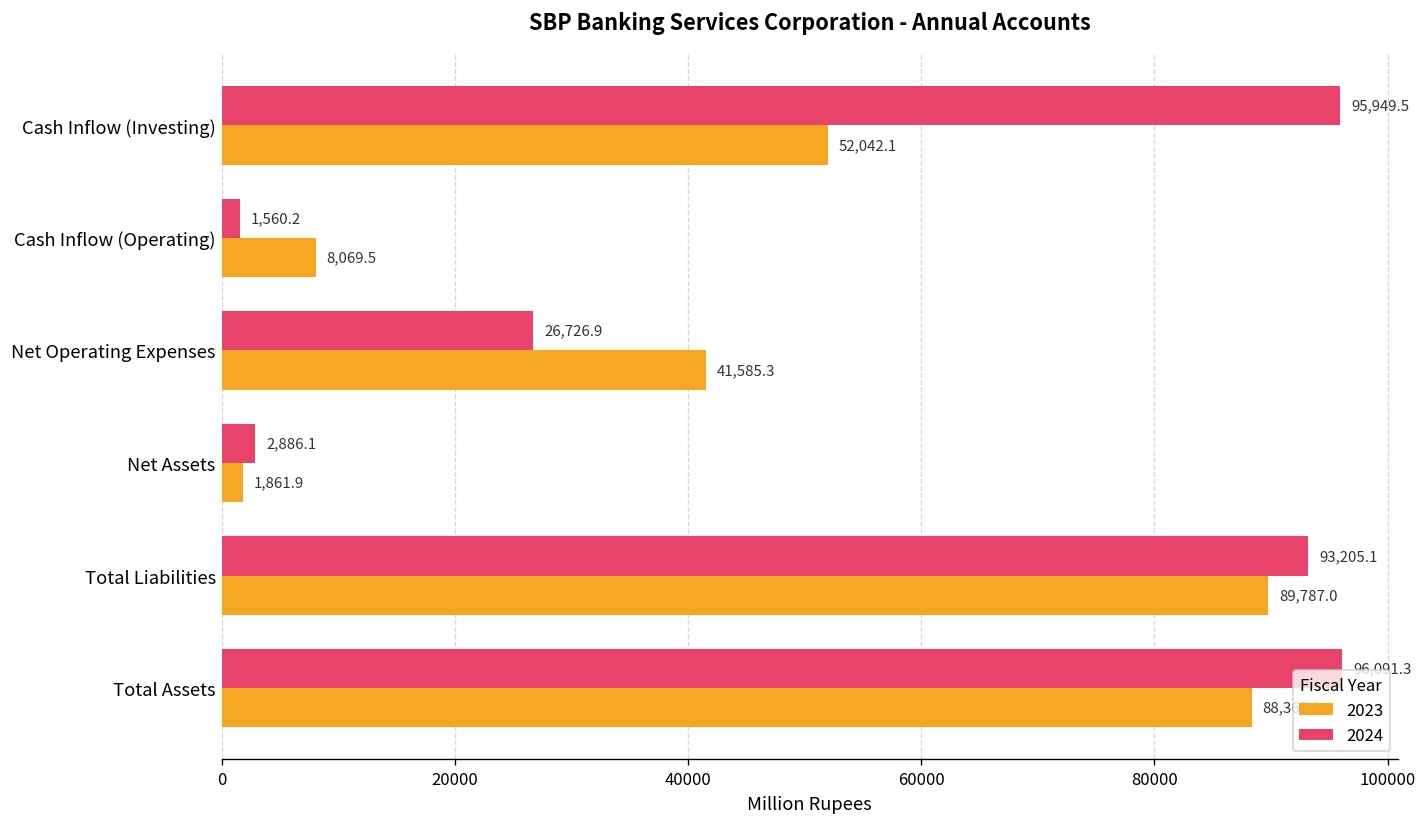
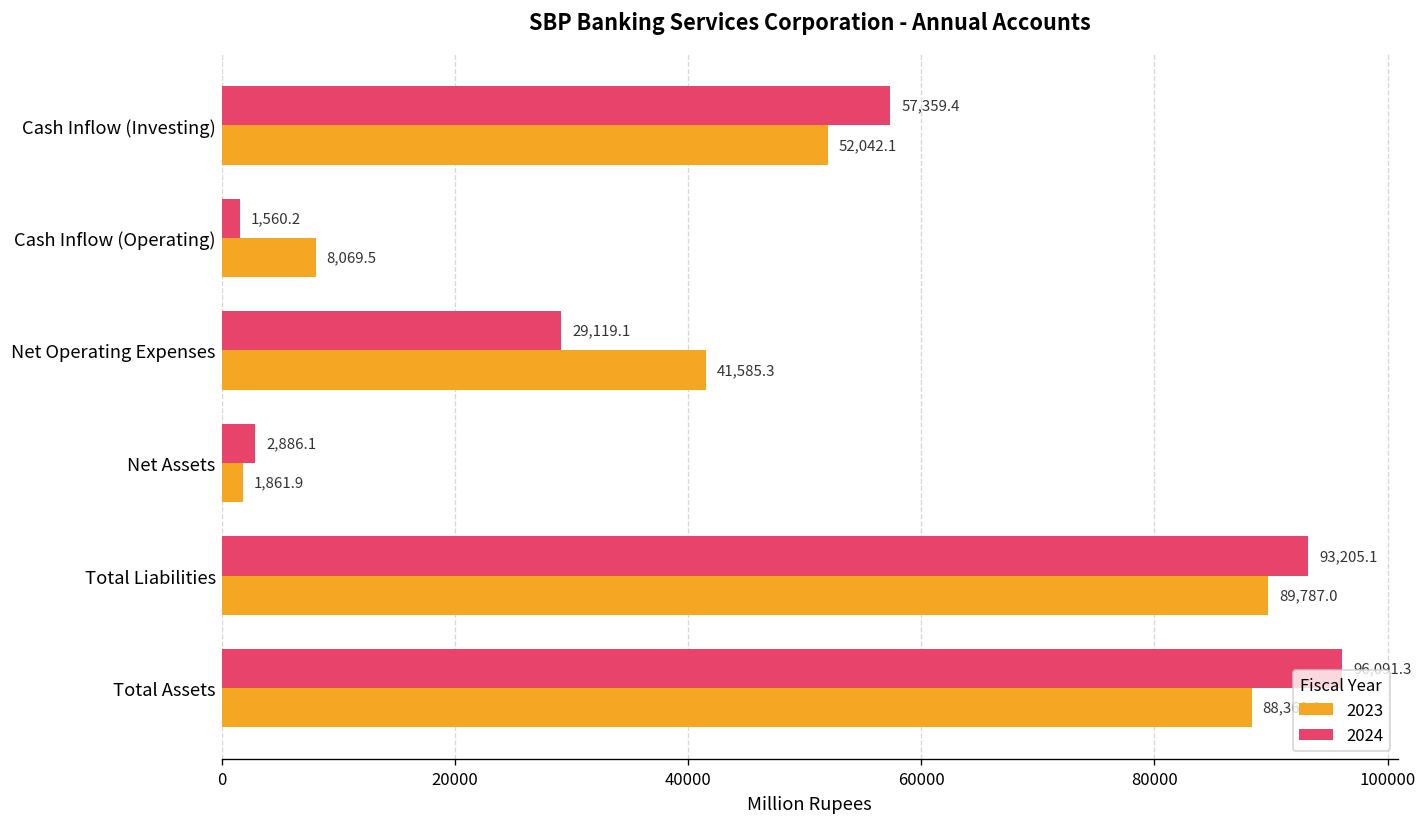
  {
    "2023": {
      "Cash Inflow (Investing)": "52,042.1",
      "Cash Inflow (Operating)": "8,069.5",
      "Net Operating Expenses": "41,585.3",
      "Net Assets": "1,861.9",
      "Total Liabilities": "89,787.0"
    },
    "2024": {
-     "Cash Inflow (Investing)": "95,949.5",
+     "Cash Inflow (Investing)": "57,359.4",
      "Cash Inflow (Operating)": "1,560.2",
-     "Net Operating Expenses": "26,726.9",
+     "Net Operating Expenses": "29,119.1",
      "Net Assets": "2,886.1",
      "Total Liabilities": "93,205.1"
    }
  }
